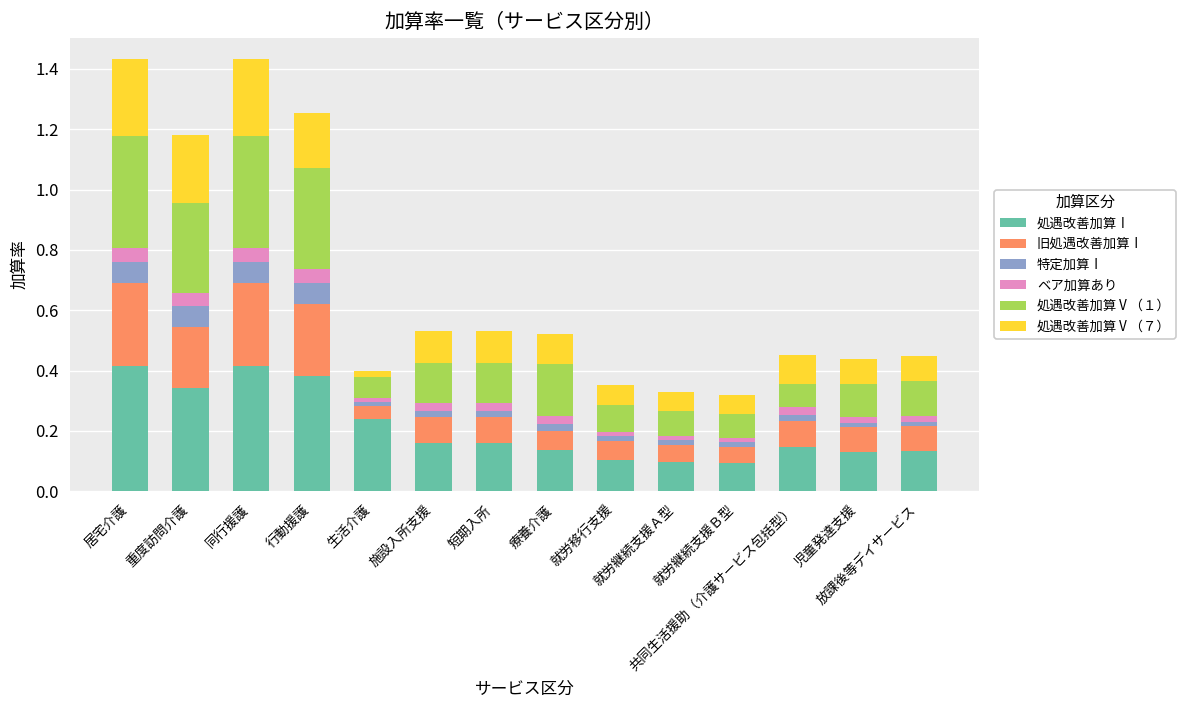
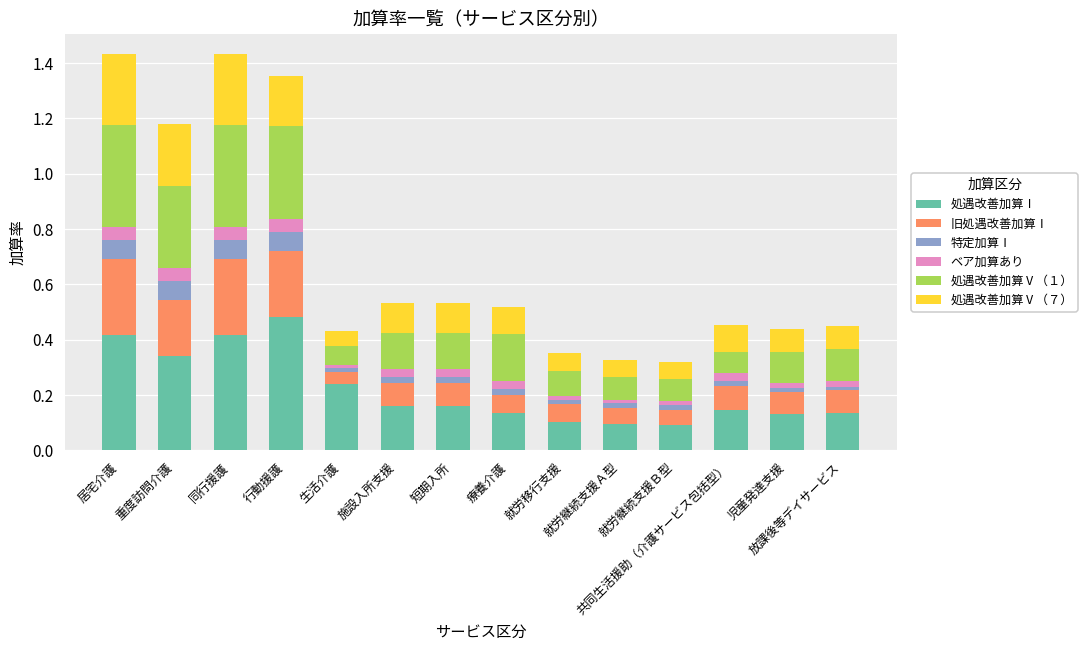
  {
    "処遇改善加算Ⅰ": {
      "居宅介護": 0.42,
      "重度訪問介護": 0.34,
      "同行援護": 0.42,
-     "行動援護": 0.38,
+     "行動援護": 0.48,
      "生活介護": 0.24,
      "施設入所支援": 0.16,
      "短期入所": 0.16,
      "療養介護": 0.14,
      "就労移行支援": 0.10,
      "就労継続支援Ａ型": 0.10,
      "就労継続支援Ｂ型": 0.09,
      "共同生活援助（介護サービス包括型）": 0.15,
      "児童発達支援": 0.13,
      "放課後等デイサービス": 0.13
    },
    "旧処遇改善加算Ⅰ": {
      "居宅介護": 0.27,
      "重度訪問介護": 0.20,
      "同行援護": 0.27,
      "行動援護": 0.24,
      "生活介護": 0.04,
      "施設入所支援": 0.09,
      "短期入所": 0.09,
      "療養介護": 0.06,
      "就労移行支援": 0.06,
      "就労継続支援Ａ型": 0.06,
      "就労継続支援Ｂ型": 0.05,
      "共同生活援助（介護サービス包括型）": 0.09,
      "児童発達支援": 0.08,
      "放課後等デイサービス": 0.08
    },
    "特定加算Ⅰ": {
      "居宅介護": 0.07,
      "重度訪問介護": 0.07,
      "同行援護": 0.07,
      "行動援護": 0.07,
      "生活介護": 0.01,
      "施設入所支援": 0.02,
      "短期入所": 0.02,
      "療養介護": 0.02,
      "就労移行支援": 0.02,
      "就労継続支援Ａ型": 0.02,
      "就労継続支援Ｂ型": 0.02,
      "共同生活援助（介護サービス包括型）": 0.02,
      "児童発達支援": 0.01,
      "放課後等デイサービス": 0.01
    },
    "ベア加算あり": {
      "居宅介護": 0.05,
      "重度訪問介護": 0.05,
      "同行援護": 0.05,
      "行動援護": 0.05,
      "生活介護": 0.01,
      "施設入所支援": 0.03,
      "短期入所": 0.03,
      "療養介護": 0.03,
      "就労移行支援": 0.01,
      "就労継続支援Ａ型": 0.01,
      "就労継続支援Ｂ型": 0.01,
      "共同生活援助（介護サービス包括型）": 0.03,
      "児童発達支援": 0.02,
      "放課後等デイサービス": 0.02
    },
    "処遇改善加算Ⅴ（１）": {
      "居宅介護": 0.37,
      "重度訪問介護": 0.30,
      "同行援護": 0.37,
      "行動援護": 0.34,
      "生活介護": 0.07,
      "施設入所支援": 0.13,
      "短期入所": 0.13,
      "療養介護": 0.17,
      "就労移行支援": 0.09,
      "就労継続支援Ａ型": 0.08,
      "就労継続支援Ｂ型": 0.08,
      "共同生活援助（介護サービス包括型）": 0.08,
      "児童発達支援": 0.11,
      "放課後等デイサービス": 0.11
    },
    "処遇改善加算Ⅴ（７）": {
      "居宅介護": 0.25,
      "重度訪問介護": 0.22,
      "同行援護": 0.25,
      "行動援護": 0.18,
-     "生活介護": 0.02,
+     "生活介護": 0.05,
      "施設入所支援": 0.11,
      "短期入所": 0.11,
      "療養介護": 0.10,
      "就労移行支援": 0.06,
      "就労継続支援Ａ型": 0.06,
      "就労継続支援Ｂ型": 0.06,
      "共同生活援助（介護サービス包括型）": 0.10,
      "児童発達支援": 0.08,
      "放課後等デイサービス": 0.08
    }
  }
